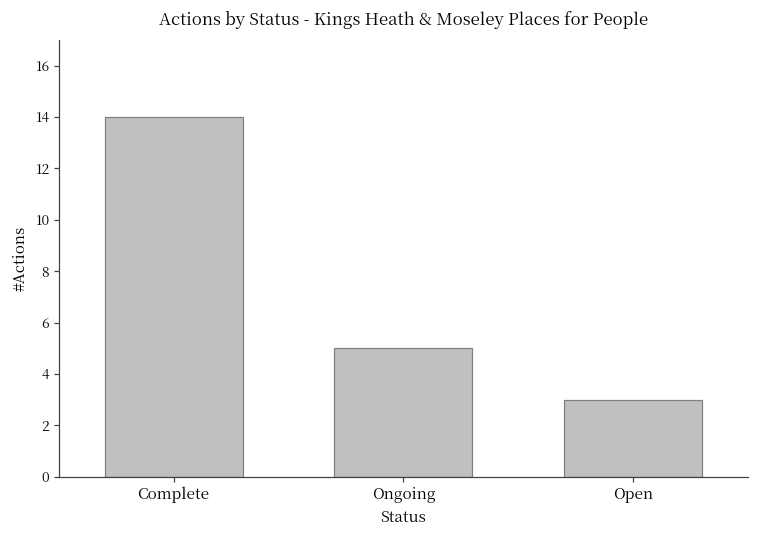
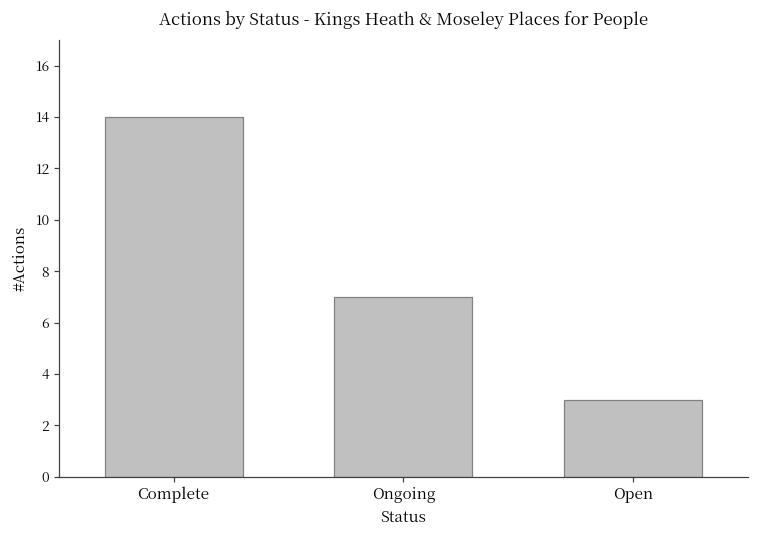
  {
    "Complete": 14,
-   "Ongoing": 5,
+   "Ongoing": 7,
    "Open": 3
  }
